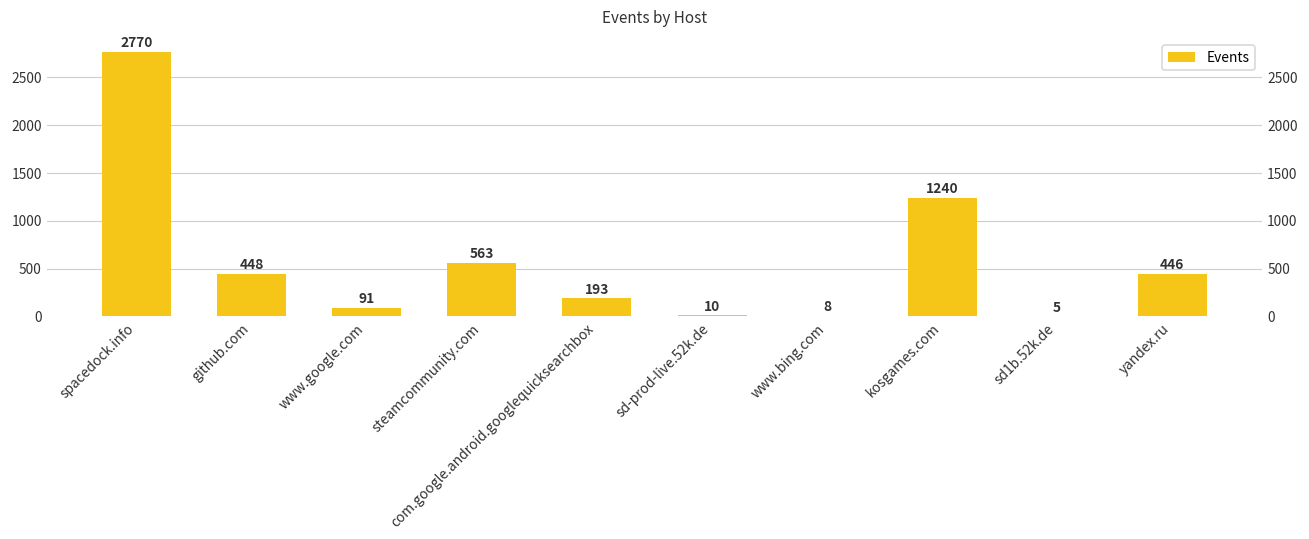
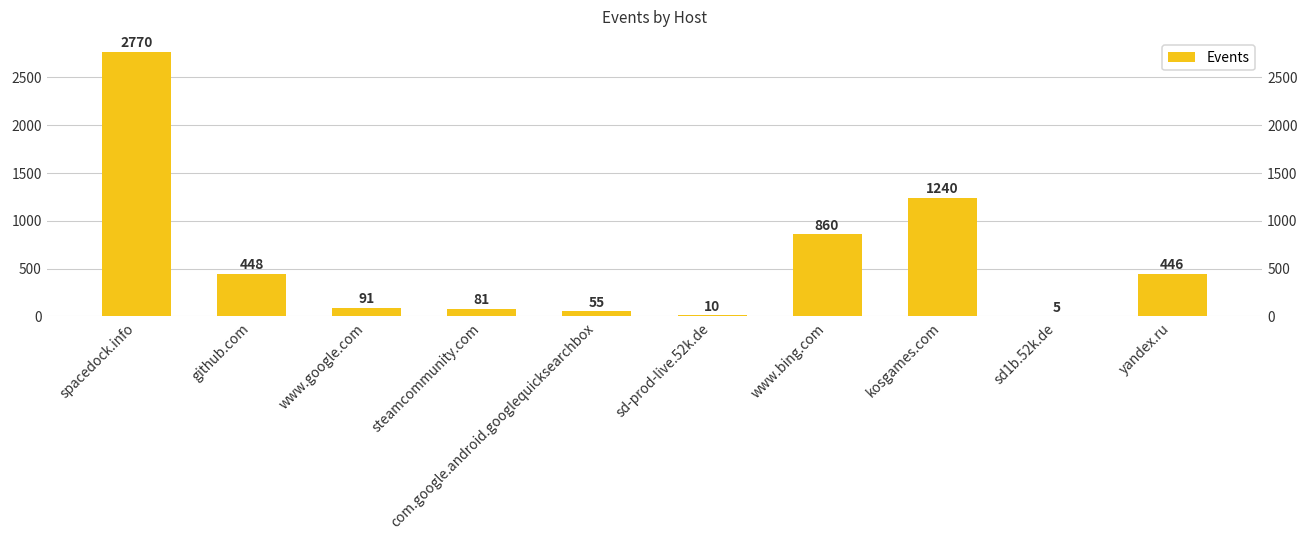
  {
    "spacedock.info": 2770,
    "github.com": 448,
    "www.google.com": 91,
-   "steamcommunity.com": 563,
-   "com.google.android.googlequicksearchbox": 193,
+   "steamcommunity.com": 81,
+   "com.google.android.googlequicksearchbox": 55,
    "sd-prod-live.52k.de": 10,
-   "www.bing.com": 8,
+   "www.bing.com": 860,
    "kosgames.com": 1240,
    "sd1b.52k.de": 5,
    "yandex.ru": 446
  }
